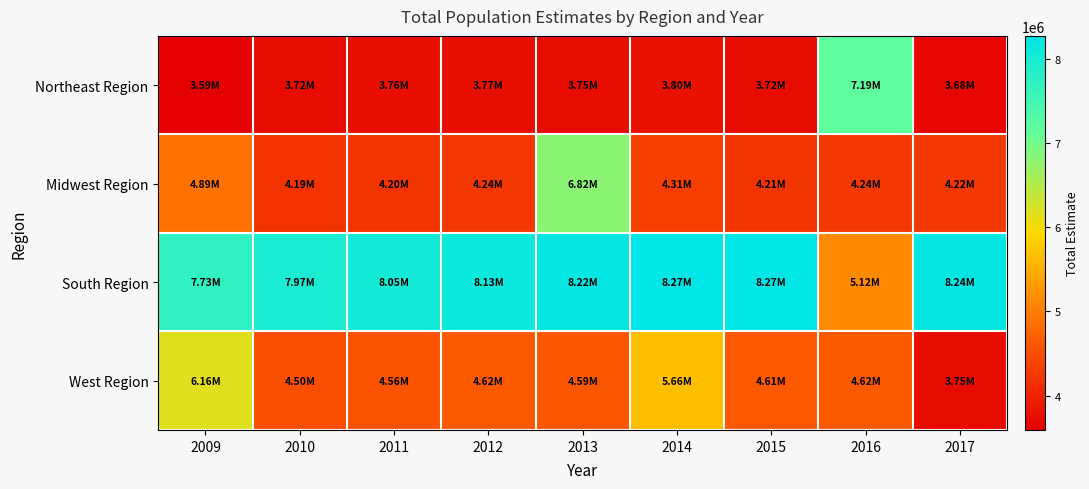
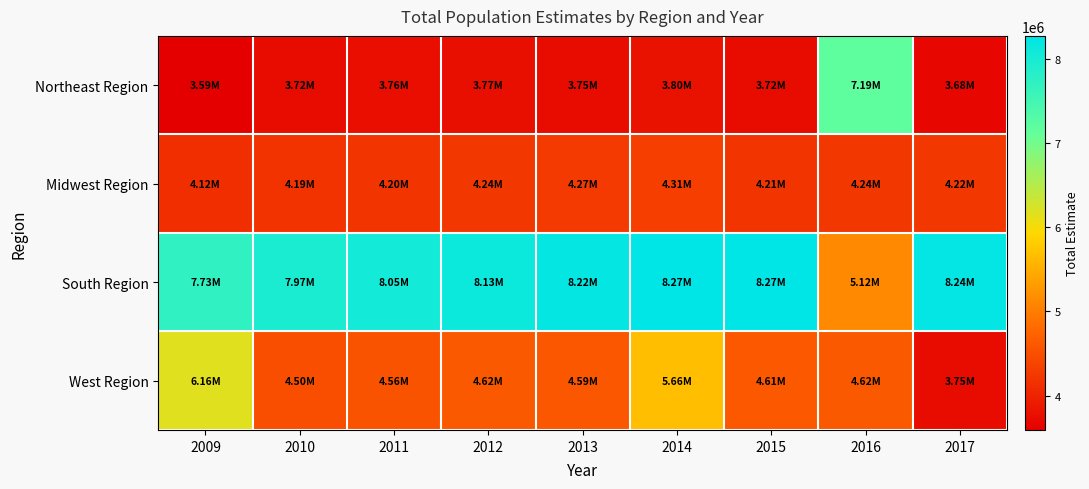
  {
    "Northeast Region": {
      "2009": "3.59M",
      "2010": "3.72M",
      "2011": "3.76M",
      "2012": "3.77M",
      "2013": "3.75M",
      "2014": "3.80M",
      "2015": "3.72M",
      "2016": "7.19M",
      "2017": "3.68M"
    },
    "Midwest Region": {
-     "2009": "4.89M",
+     "2009": "4.12M",
      "2010": "4.19M",
      "2011": "4.20M",
      "2012": "4.24M",
-     "2013": "6.82M",
+     "2013": "4.27M",
      "2014": "4.31M",
      "2015": "4.21M",
      "2016": "4.24M",
      "2017": "4.22M"
    },
    "South Region": {
      "2009": "7.73M",
      "2010": "7.97M",
      "2011": "8.05M",
      "2012": "8.13M",
      "2013": "8.22M",
      "2014": "8.27M",
      "2015": "8.27M",
      "2016": "5.12M",
      "2017": "8.24M"
    },
    "West Region": {
      "2009": "6.16M",
      "2010": "4.50M",
      "2011": "4.56M",
      "2012": "4.62M",
      "2013": "4.59M",
      "2014": "5.66M",
      "2015": "4.61M",
      "2016": "4.62M",
      "2017": "3.75M"
    }
  }
